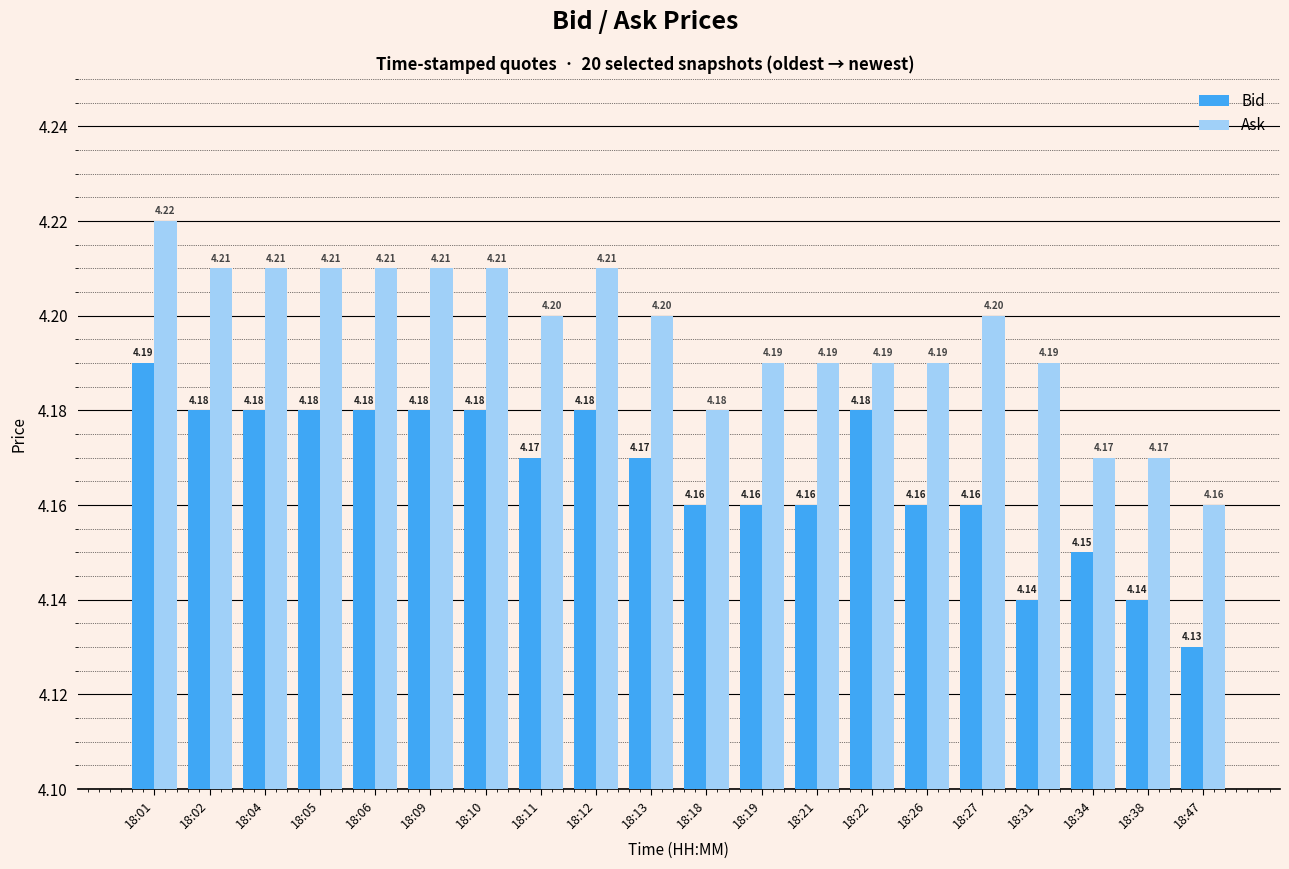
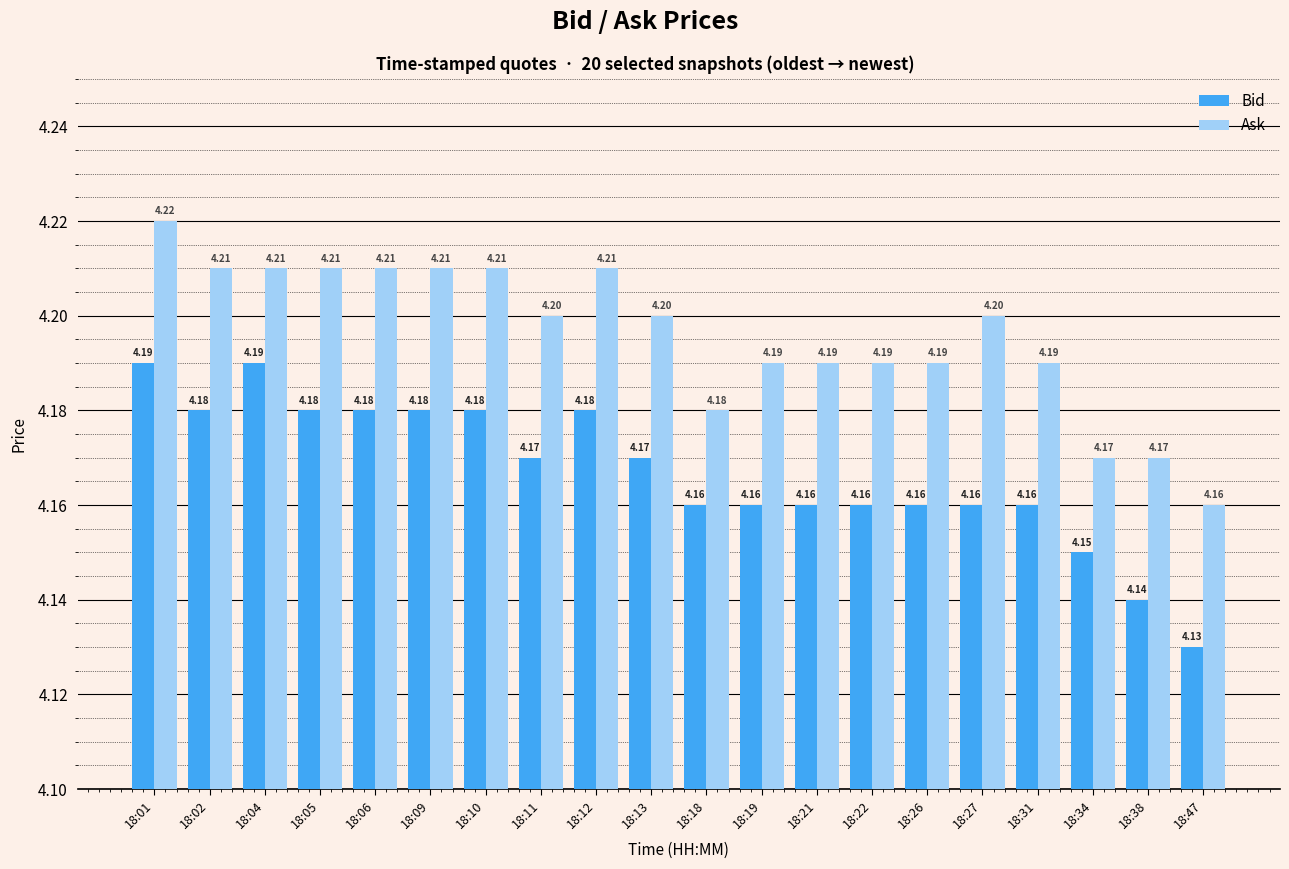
  {
    "Bid": {
      "18:01": 4.19,
      "18:02": 4.18,
-     "18:04": 4.18,
+     "18:04": 4.19,
      "18:05": 4.18,
      "18:06": 4.18,
      "18:09": 4.18,
      "18:10": 4.18,
      "18:11": 4.17,
      "18:12": 4.18,
      "18:13": 4.17,
      "18:18": 4.16,
      "18:19": 4.16,
      "18:21": 4.16,
-     "18:22": 4.18,
+     "18:22": 4.16,
      "18:26": 4.16,
      "18:27": 4.16,
-     "18:31": 4.14,
+     "18:31": 4.16,
      "18:34": 4.15,
      "18:38": 4.14,
      "18:47": 4.13
    },
    "Ask": {
      "18:01": 4.22,
      "18:02": 4.21,
      "18:04": 4.21,
      "18:05": 4.21,
      "18:06": 4.21,
      "18:09": 4.21,
      "18:10": 4.21,
      "18:11": 4.20,
      "18:12": 4.21,
      "18:13": 4.20,
      "18:18": 4.18,
      "18:19": 4.19,
      "18:21": 4.19,
      "18:22": 4.19,
      "18:26": 4.19,
      "18:27": 4.20,
      "18:31": 4.19,
      "18:34": 4.17,
      "18:38": 4.17,
      "18:47": 4.16
    }
  }
